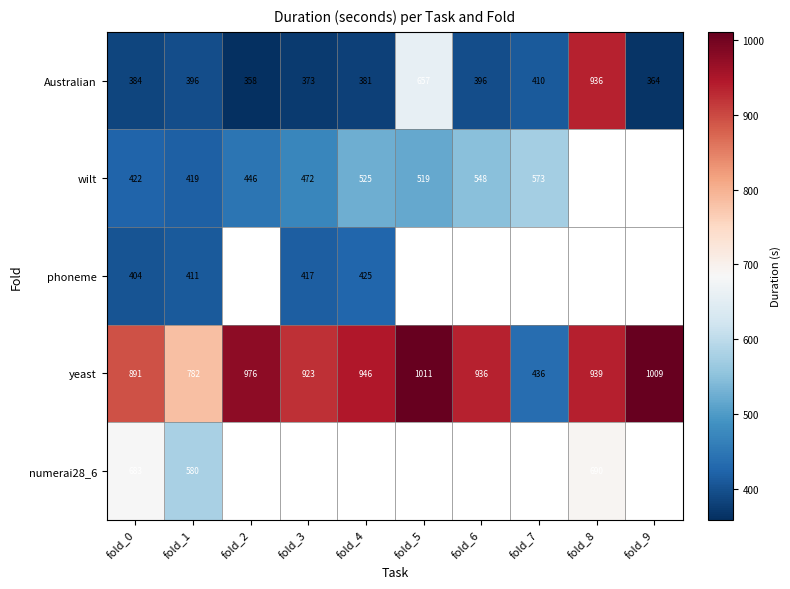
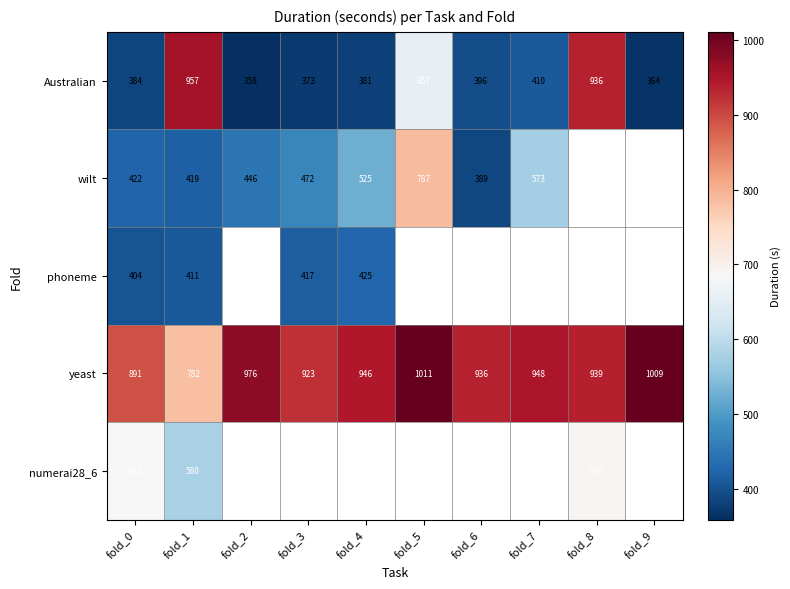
  {
    "Australian": {
      "fold_0": 384,
-     "fold_1": 396,
+     "fold_1": 957,
      "fold_2": 358,
      "fold_3": 373,
      "fold_4": 381,
      "fold_6": 396,
      "fold_7": 410,
      "fold_8": 936,
      "fold_9": 364
    },
    "wilt": {
      "fold_0": 422,
      "fold_1": 419,
      "fold_2": 446,
      "fold_3": 472,
      "fold_4": 525,
-     "fold_5": 519,
-     "fold_6": 548,
+     "fold_5": 787,
+     "fold_6": 389,
      "fold_7": 573
    },
    "phoneme": {
      "fold_0": 404,
      "fold_1": 411,
      "fold_3": 417,
      "fold_4": 425
    },
    "yeast": {
      "fold_0": 891,
      "fold_1": 782,
      "fold_2": 976,
      "fold_3": 923,
      "fold_4": 946,
      "fold_5": 1011,
      "fold_6": 936,
-     "fold_7": 436,
+     "fold_7": 948,
      "fold_8": 939,
      "fold_9": 1009
    },
    "numerai28_6": {
      "fold_1": 580
    }
  }
